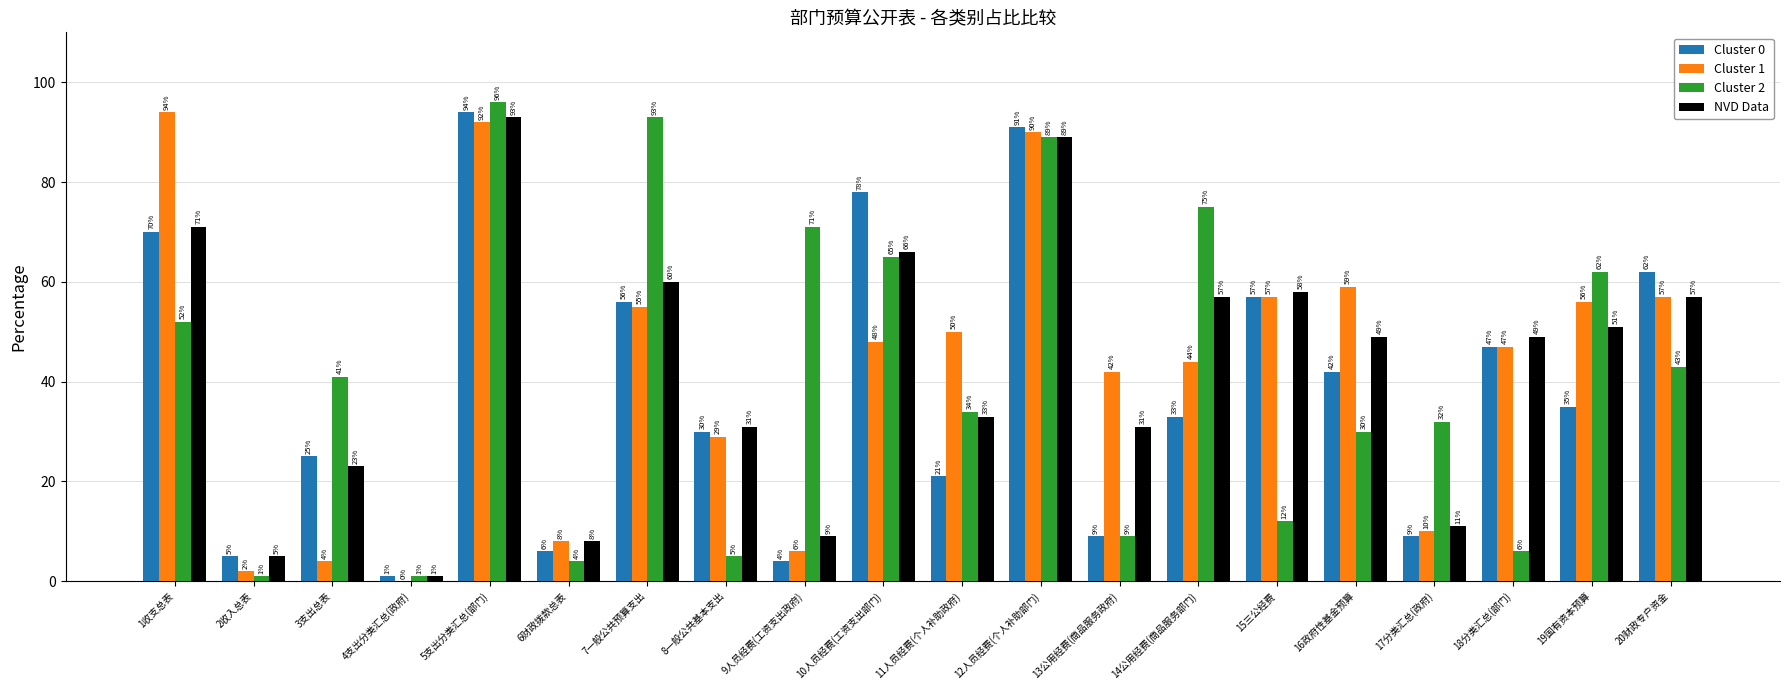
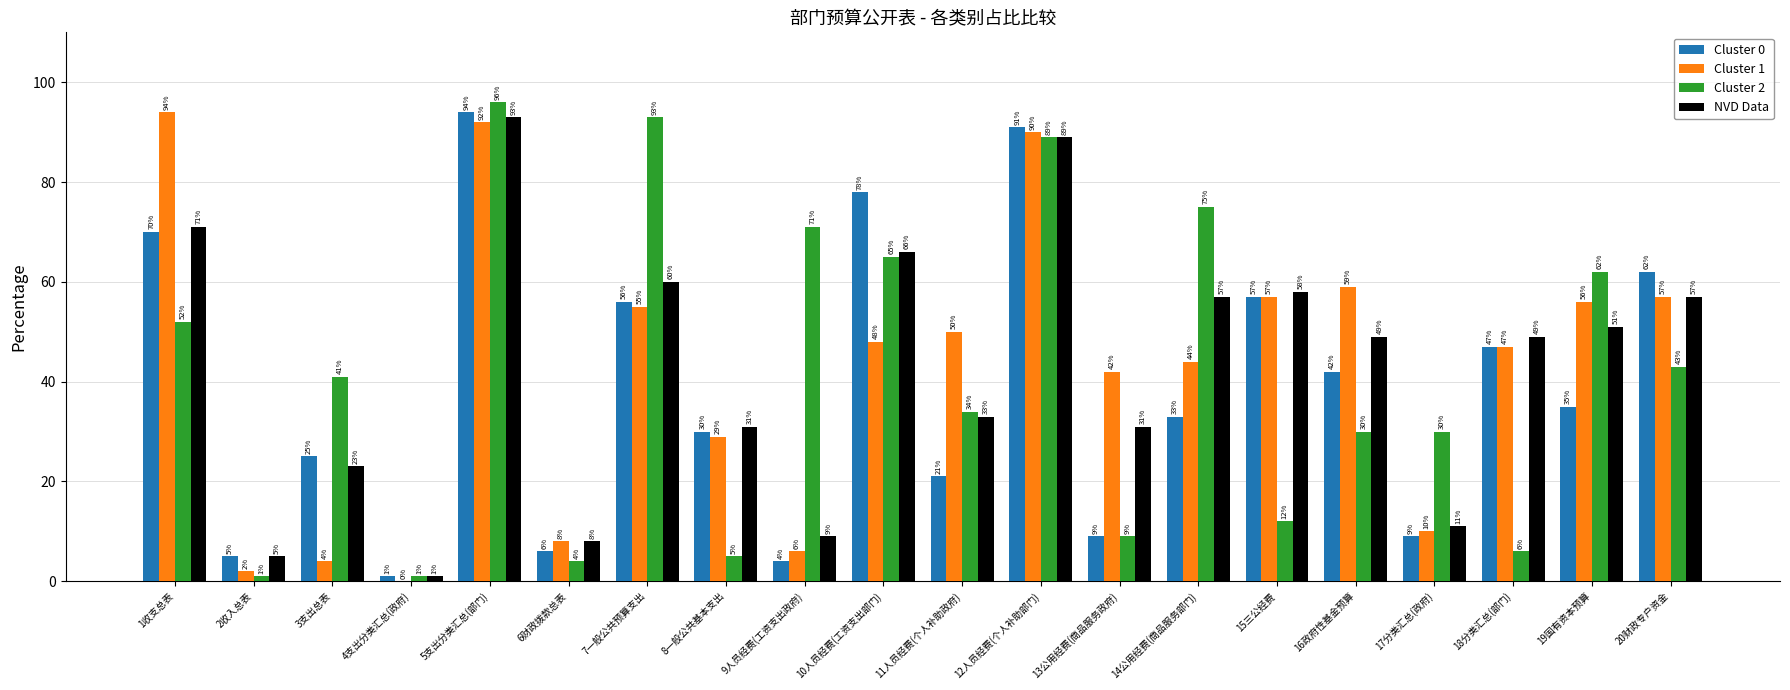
  {
    "Cluster 0": {
      "1收支总表": "70%",
      "2收入总表": "5%",
      "3支出总表": "25%",
      "4支出分类汇总(政府)": "1%",
      "5支出分类汇总(部门)": "94%",
      "6财政拨款总表": "6%",
      "7一般公共预算支出": "56%",
      "8一般公共基本支出": "30%",
      "9人员经费(工资支出政府)": "4%",
      "10人员经费(工资支出部门)": "78%",
      "11人员经费(个人补助政府)": "21%",
      "12人员经费(个人补助部门)": "91%",
      "13公用经费(商品服务政府)": "9%",
      "14公用经费(商品服务部门)": "33%",
      "15三公经费": "57%",
      "16政府性基金预算": "42%",
      "17分类汇总(政府)": "9%",
      "18分类汇总(部门)": "47%",
      "19国有资本预算": "35%",
      "20财政专户资金": "62%"
    },
    "Cluster 1": {
      "1收支总表": "94%",
      "2收入总表": "2%",
      "3支出总表": "4%",
      "4支出分类汇总(政府)": "0%",
      "5支出分类汇总(部门)": "92%",
      "6财政拨款总表": "8%",
      "7一般公共预算支出": "55%",
      "8一般公共基本支出": "29%",
      "9人员经费(工资支出政府)": "6%",
      "10人员经费(工资支出部门)": "48%",
      "11人员经费(个人补助政府)": "50%",
      "12人员经费(个人补助部门)": "90%",
      "13公用经费(商品服务政府)": "42%",
      "14公用经费(商品服务部门)": "44%",
      "15三公经费": "57%",
      "16政府性基金预算": "59%",
      "17分类汇总(政府)": "10%",
      "18分类汇总(部门)": "47%",
      "19国有资本预算": "56%",
      "20财政专户资金": "57%"
    },
    "Cluster 2": {
      "1收支总表": "52%",
      "2收入总表": "1%",
      "3支出总表": "41%",
      "4支出分类汇总(政府)": "1%",
      "5支出分类汇总(部门)": "96%",
      "6财政拨款总表": "4%",
      "7一般公共预算支出": "93%",
      "8一般公共基本支出": "5%",
      "9人员经费(工资支出政府)": "71%",
      "10人员经费(工资支出部门)": "65%",
      "11人员经费(个人补助政府)": "34%",
      "12人员经费(个人补助部门)": "89%",
      "13公用经费(商品服务政府)": "9%",
      "14公用经费(商品服务部门)": "75%",
      "15三公经费": "12%",
      "16政府性基金预算": "30%",
-     "17分类汇总(政府)": "32%",
+     "17分类汇总(政府)": "30%",
      "18分类汇总(部门)": "6%",
      "19国有资本预算": "62%",
      "20财政专户资金": "43%"
    },
    "NVD Data": {
      "1收支总表": "71%",
      "2收入总表": "5%",
      "3支出总表": "23%",
      "4支出分类汇总(政府)": "1%",
      "5支出分类汇总(部门)": "93%",
      "6财政拨款总表": "8%",
      "7一般公共预算支出": "60%",
      "8一般公共基本支出": "31%",
      "9人员经费(工资支出政府)": "9%",
      "10人员经费(工资支出部门)": "66%",
      "11人员经费(个人补助政府)": "33%",
      "12人员经费(个人补助部门)": "89%",
      "13公用经费(商品服务政府)": "31%",
      "14公用经费(商品服务部门)": "57%",
      "15三公经费": "58%",
      "16政府性基金预算": "49%",
      "17分类汇总(政府)": "11%",
      "18分类汇总(部门)": "49%",
      "19国有资本预算": "51%",
      "20财政专户资金": "57%"
    }
  }
